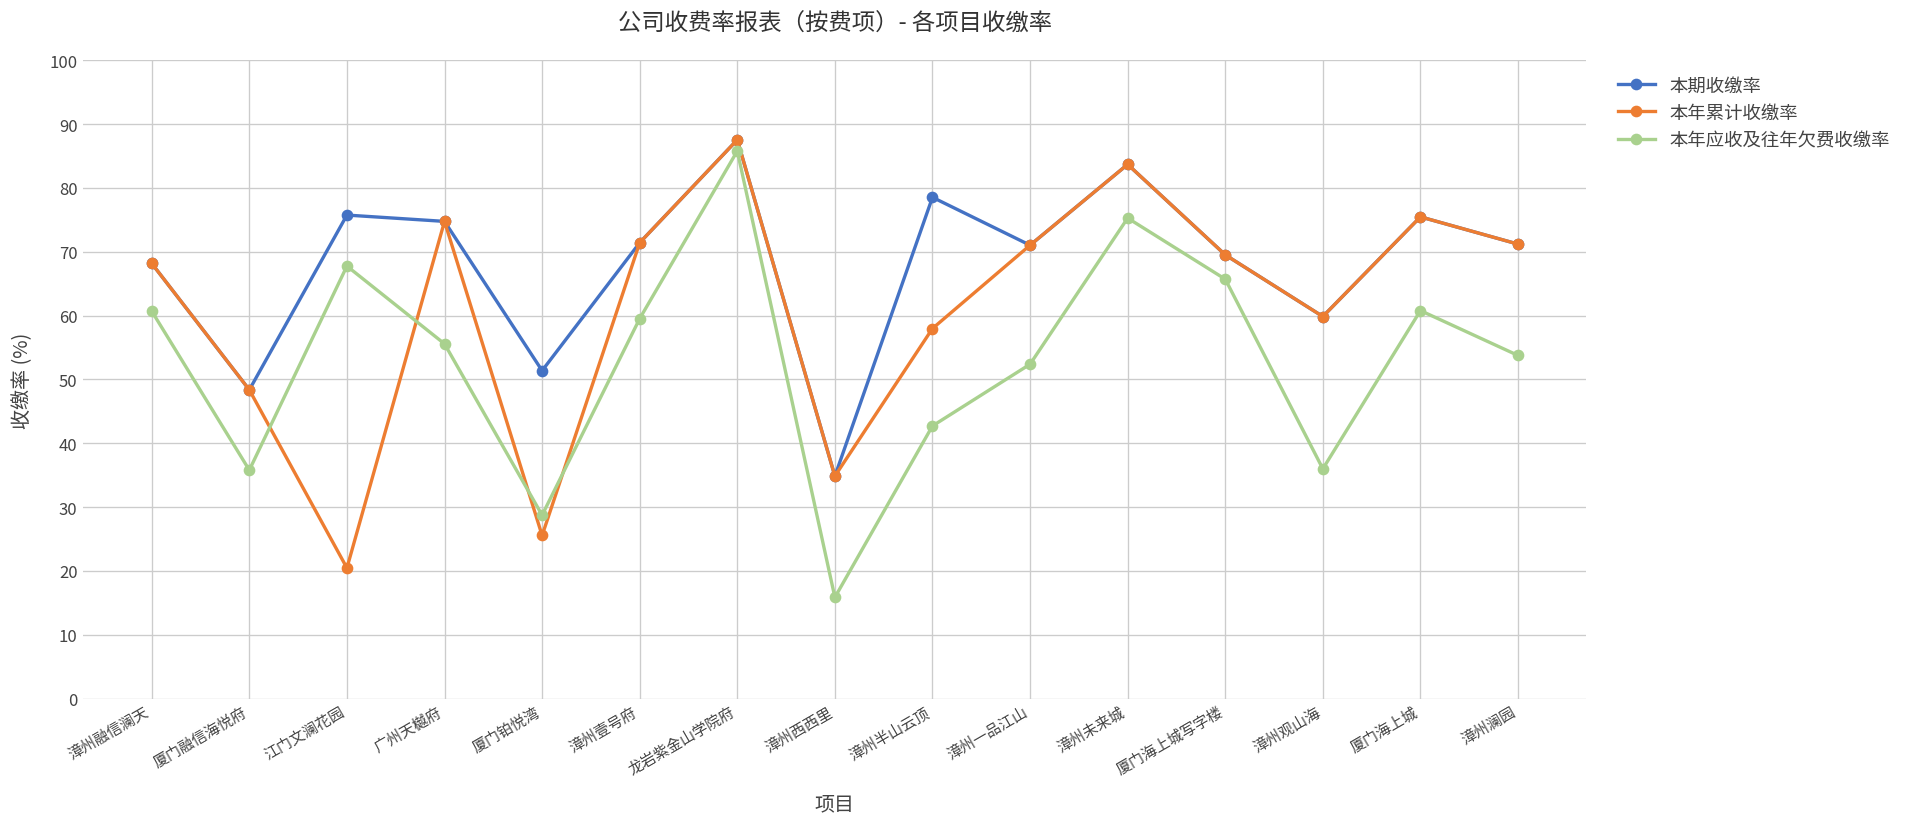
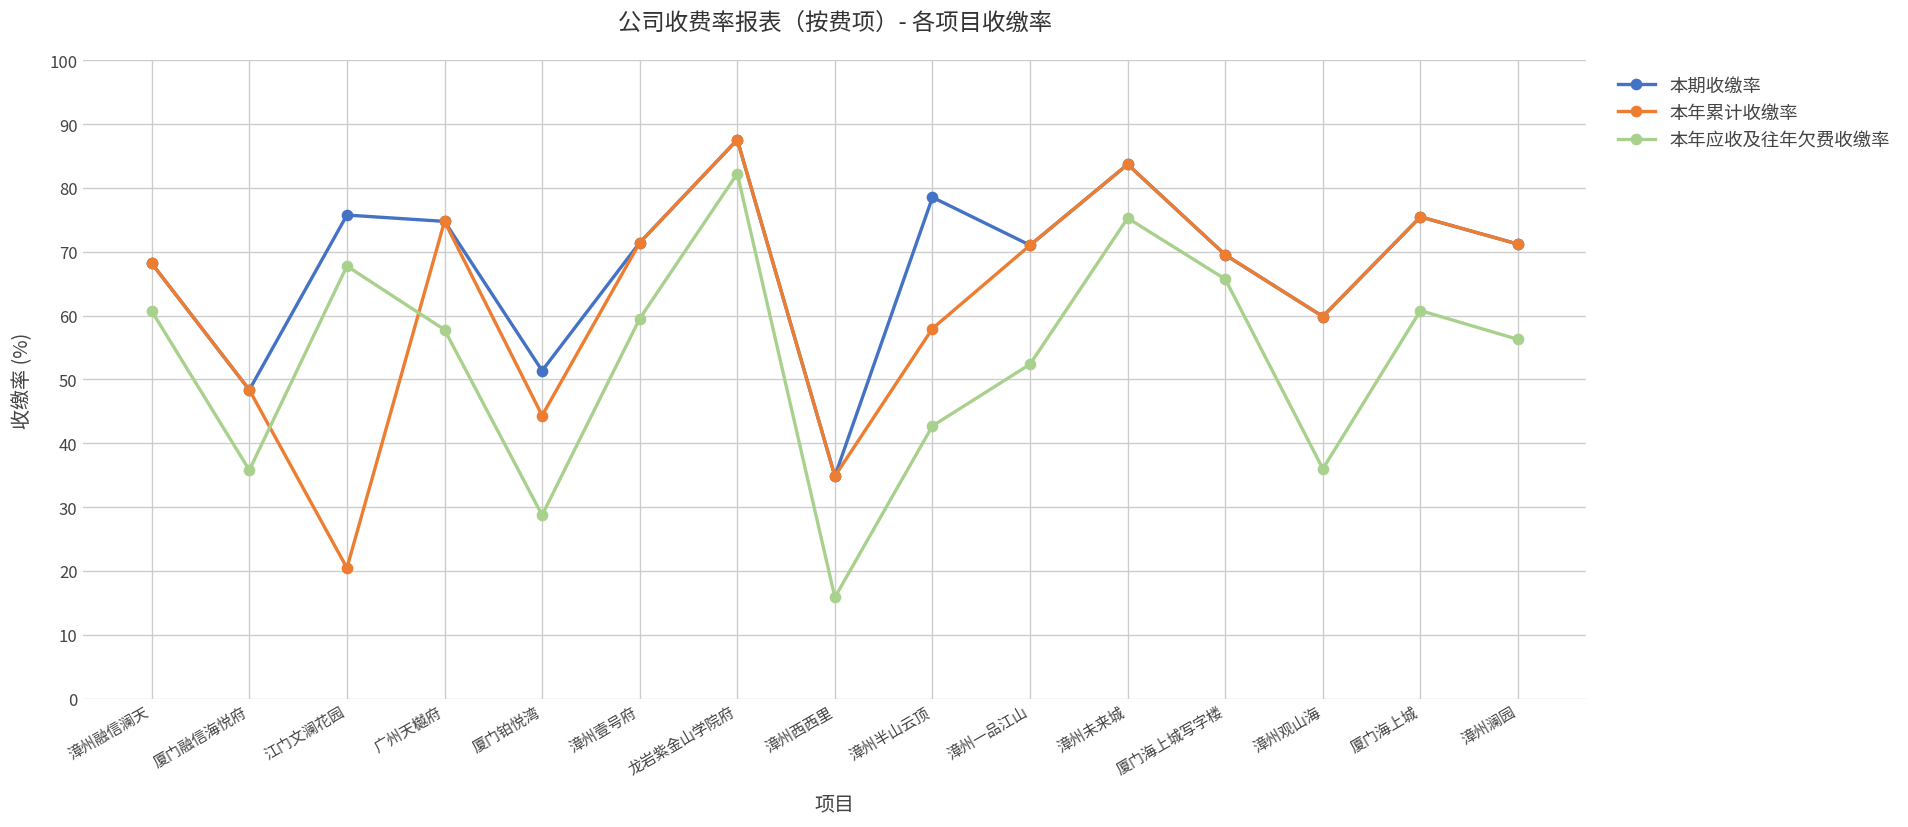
  {
    "本期收缴率": {
      "江门文澜花园": 76,
      "厦门铂悦湾": 51,
      "漳州半山云顶": 79
    },
    "本年累计收缴率": {
      "江门文澜花园": 20,
-     "厦门铂悦湾": 26,
+     "厦门铂悦湾": 44,
      "漳州半山云顶": 58
    },
    "本年应收及往年欠费收缴率": {
      "漳州融信澜天": 61,
      "厦门融信海悦府": 36,
      "江门文澜花园": 68,
-     "广州天樾府": 56,
+     "广州天樾府": 58,
      "厦门铂悦湾": 29,
      "漳州壹号府": 60,
-     "龙岩紫金山学院府": 86,
+     "龙岩紫金山学院府": 82,
      "漳州西西里": 16,
      "漳州半山云顶": 43,
      "漳州一品江山": 52,
      "漳州未来城": 75,
      "厦门海上城写字楼": 66,
      "漳州观山海": 36,
      "厦门海上城": 61,
-     "漳州澜园": 54
+     "漳州澜园": 56
    }
  }
